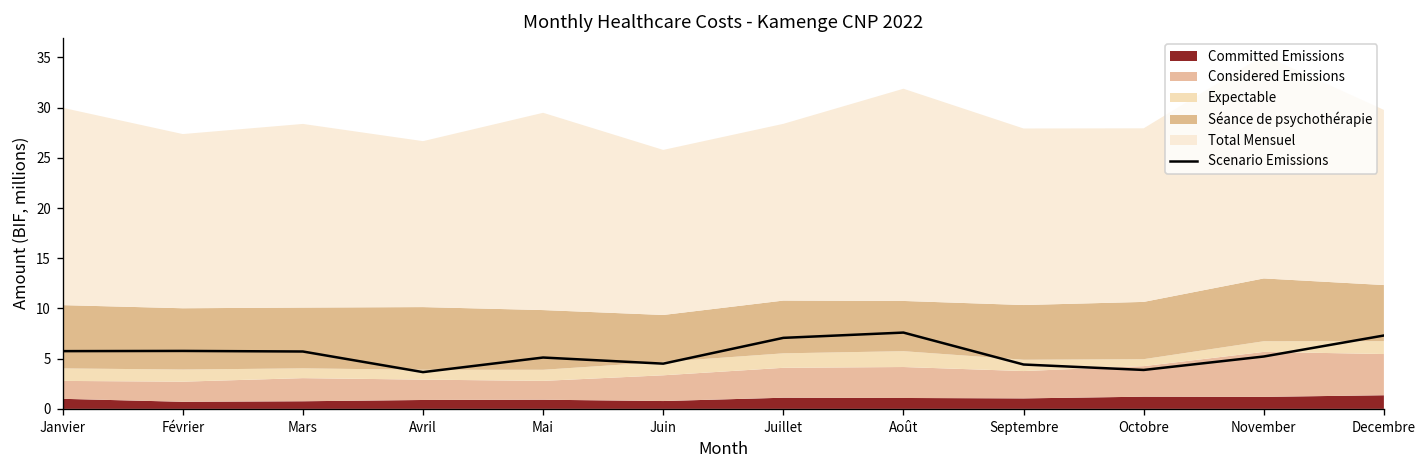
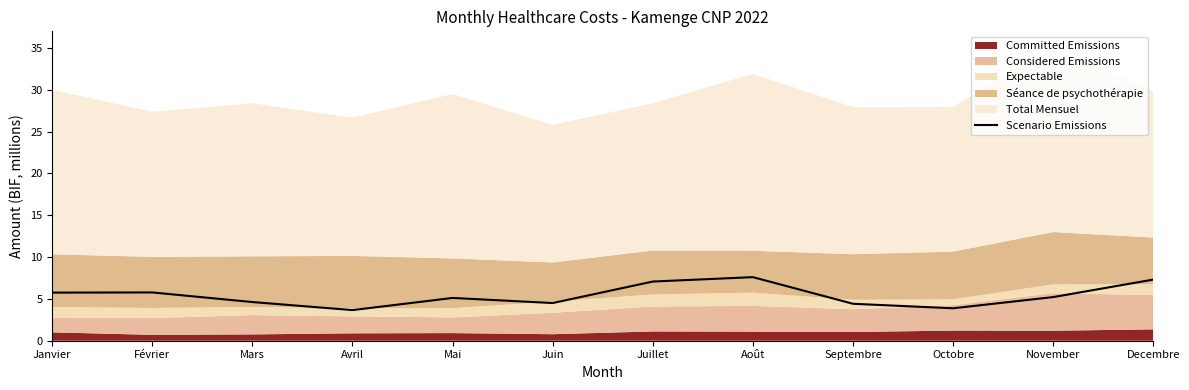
  {
    "Scenario Emissions": {
      "Janvier": 6,
      "Février": 6,
-     "Mars": 6,
+     "Mars": 5,
      "Mai": 5,
      "Juillet": 7,
      "Août": 8,
      "Septembre": 4,
      "Octobre": 4,
      "November": 5,
      "Decembre": 7
    },
    "Committed Emissions": {
      "Janvier": 1,
      "Février": 1,
      "Mars": 1,
      "Avril": 1,
      "Mai": 1,
      "Juin": 1,
      "Juillet": 1,
      "Août": 1,
      "Septembre": 1,
      "Octobre": 1,
      "November": 1,
      "Decembre": 1
    }
  }
